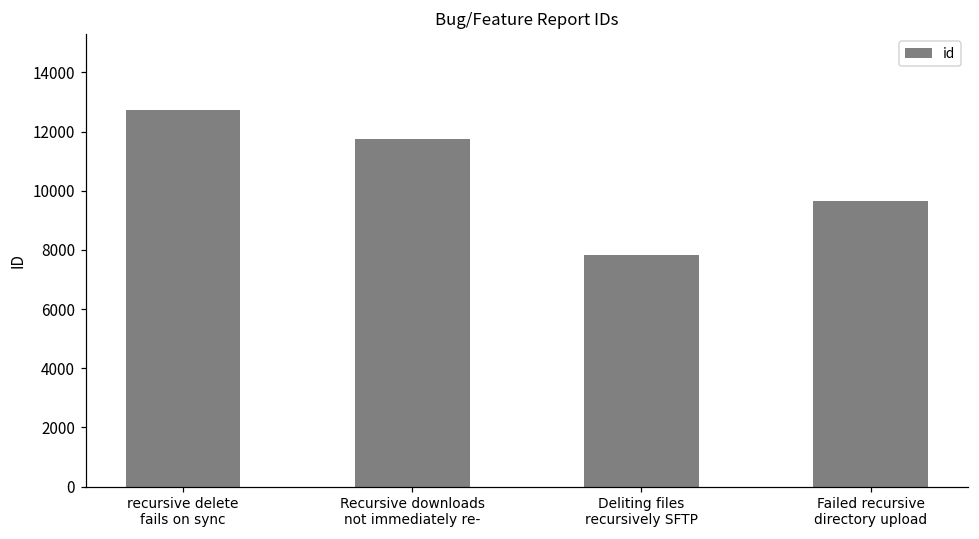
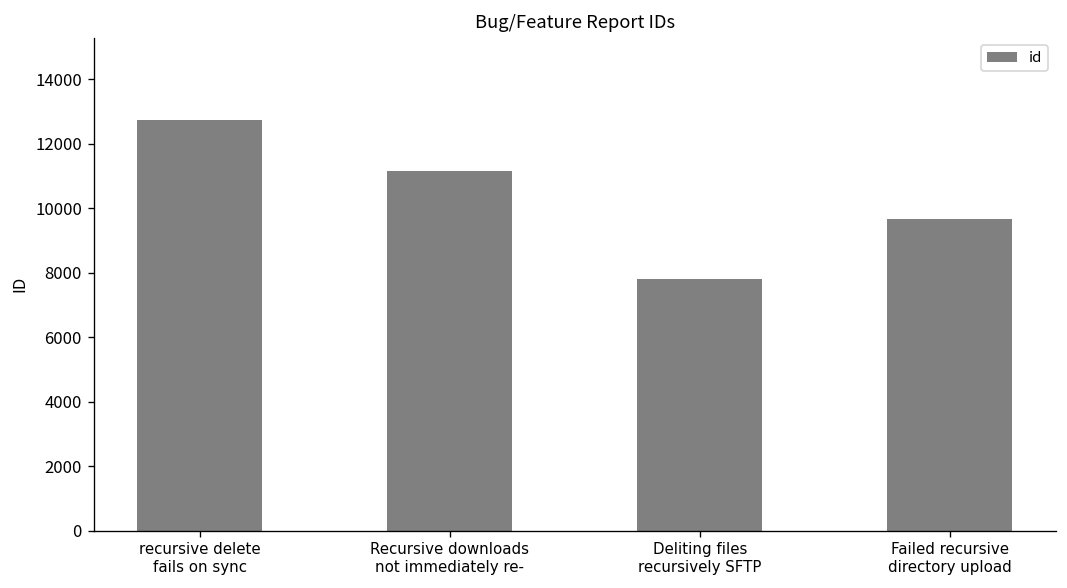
  {
    "recursive delete fails on sync": 12700,
-   "Recursive downloads not immediately re-": 11700,
+   "Recursive downloads not immediately re-": 11100,
    "Deliting files recursively SFTP": 7800,
    "Failed recursive directory upload": 9600
  }
